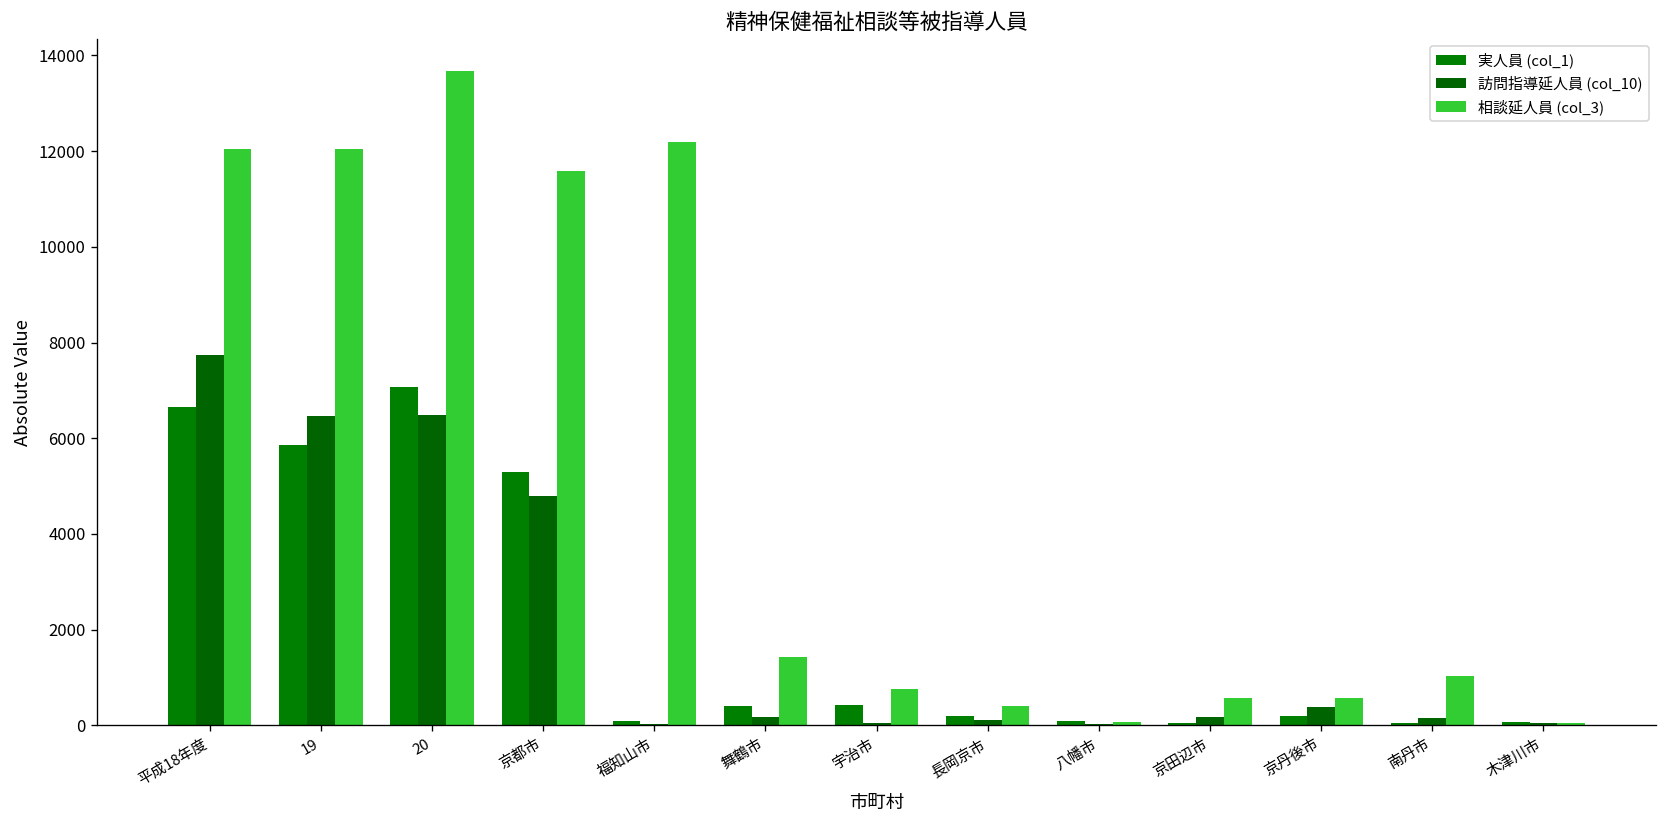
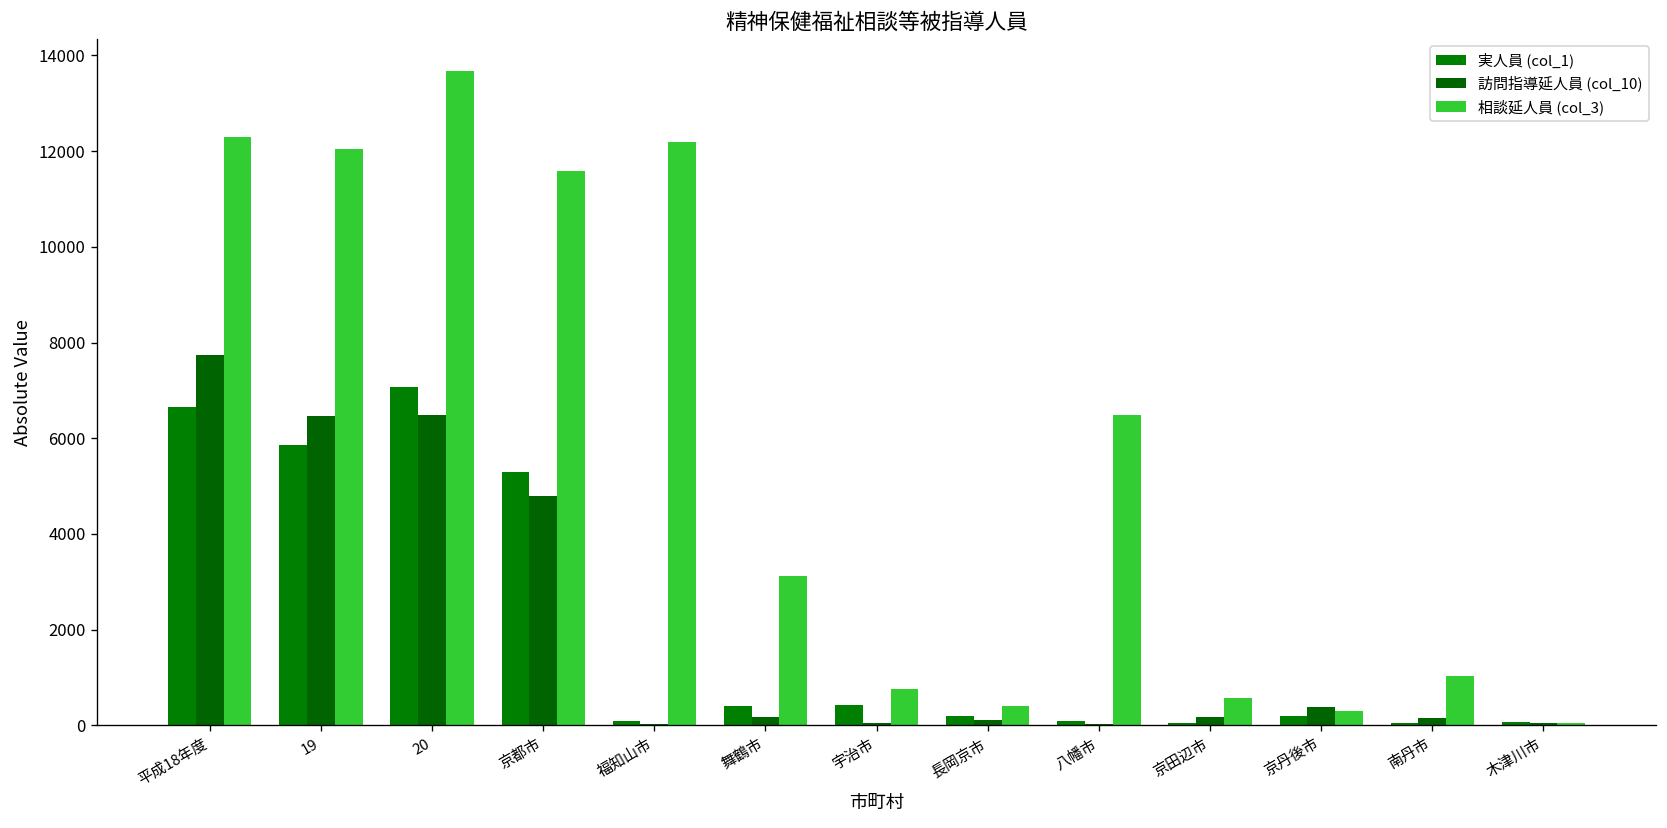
  {
    "相談延人員 (col_3)": {
-     "平成18年度": 12000,
+     "平成18年度": 12300,
      "19": 12000,
      "20": 13700,
      "京都市": 11600,
      "福知山市": 12200,
-     "舞鶴市": 1400,
+     "舞鶴市": 3100,
      "宇治市": 800,
      "長岡京市": 400,
-     "八幡市": 100,
+     "八幡市": 6500,
      "京田辺市": 600,
-     "京丹後市": 600,
+     "京丹後市": 300,
      "南丹市": 1000
    }
  }
